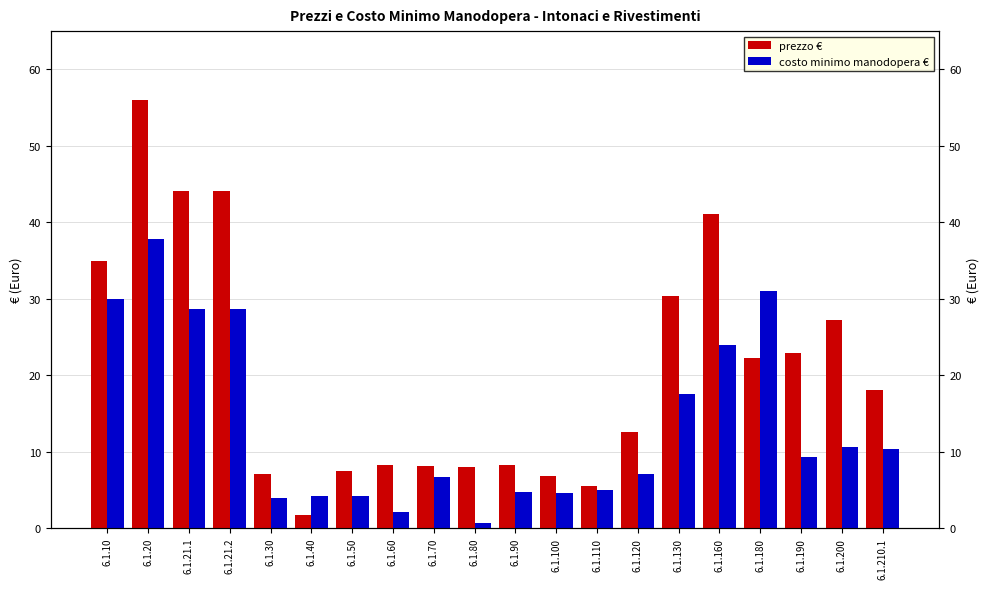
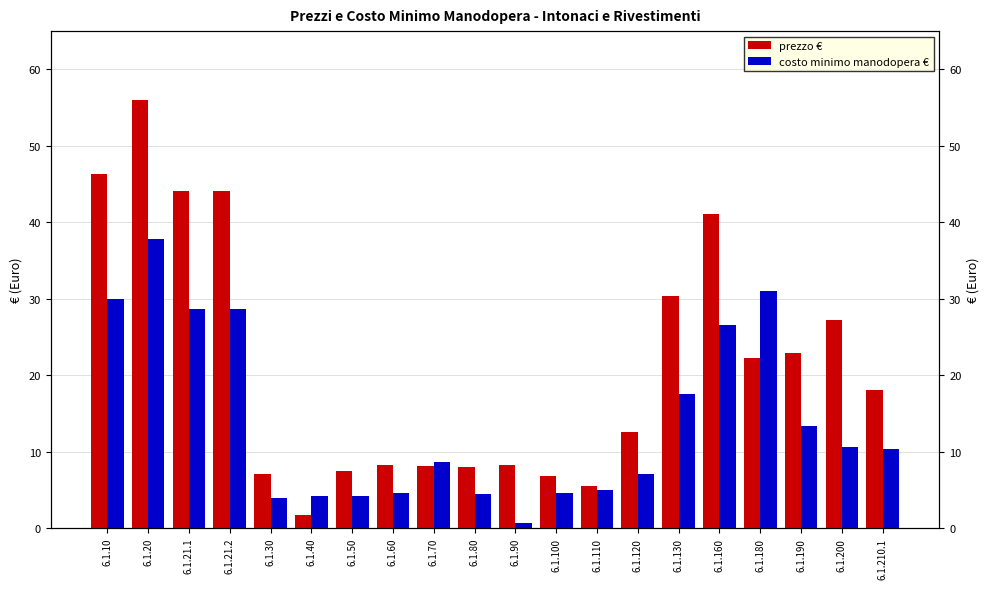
  {
    "prezzo €": {
-     "6.1.10": 35,
+     "6.1.10": 46,
      "6.1.20": 56,
      "6.1.21.1": 44,
      "6.1.21.2": 44,
      "6.1.30": 7,
      "6.1.40": 2,
      "6.1.50": 8,
      "6.1.60": 8,
      "6.1.70": 8,
      "6.1.80": 8,
      "6.1.90": 8,
      "6.1.100": 7,
      "6.1.110": 6,
      "6.1.120": 13,
      "6.1.130": 30,
      "6.1.160": 41,
      "6.1.180": 22,
      "6.1.190": 23,
      "6.1.200": 27,
      "6.1.210.1": 18
    },
    "costo minimo manodopera €": {
      "6.1.10": 30,
      "6.1.20": 38,
      "6.1.21.1": 29,
      "6.1.21.2": 29,
      "6.1.30": 4,
      "6.1.40": 4,
      "6.1.50": 4,
-     "6.1.60": 2,
-     "6.1.70": 7,
-     "6.1.80": 1,
-     "6.1.90": 5,
+     "6.1.60": 5,
+     "6.1.70": 9,
+     "6.1.80": 5,
+     "6.1.90": 1,
      "6.1.100": 5,
      "6.1.110": 5,
      "6.1.120": 7,
      "6.1.130": 18,
-     "6.1.160": 24,
+     "6.1.160": 27,
      "6.1.180": 31,
-     "6.1.190": 9,
+     "6.1.190": 13,
      "6.1.200": 11,
      "6.1.210.1": 10
    }
  }
